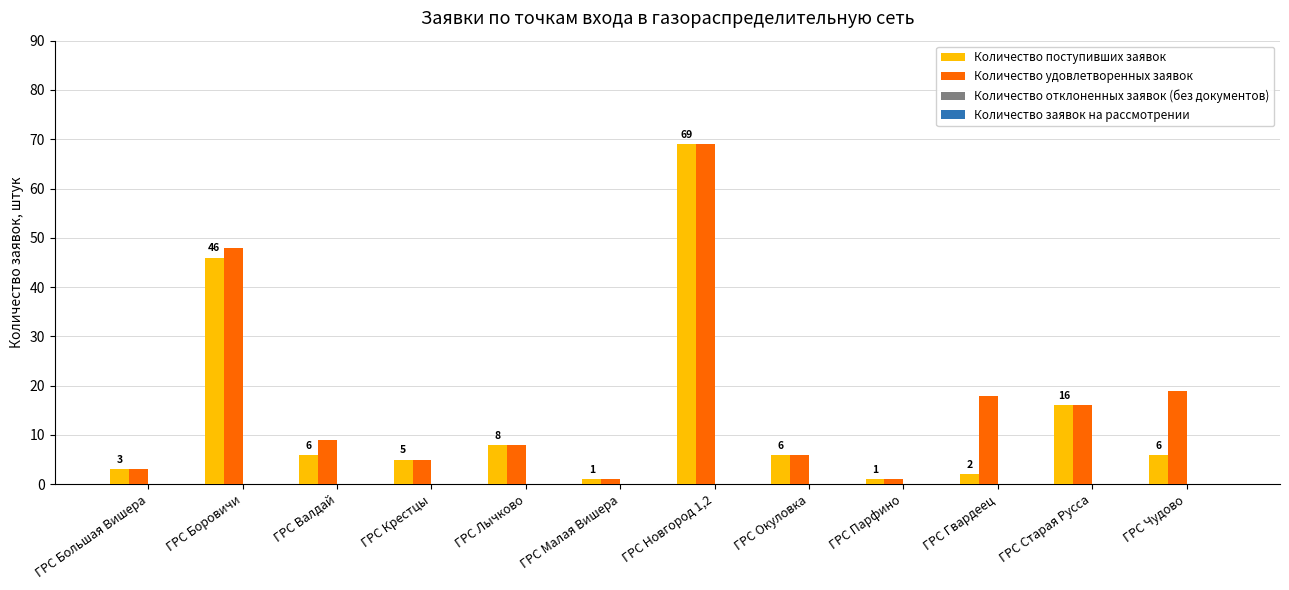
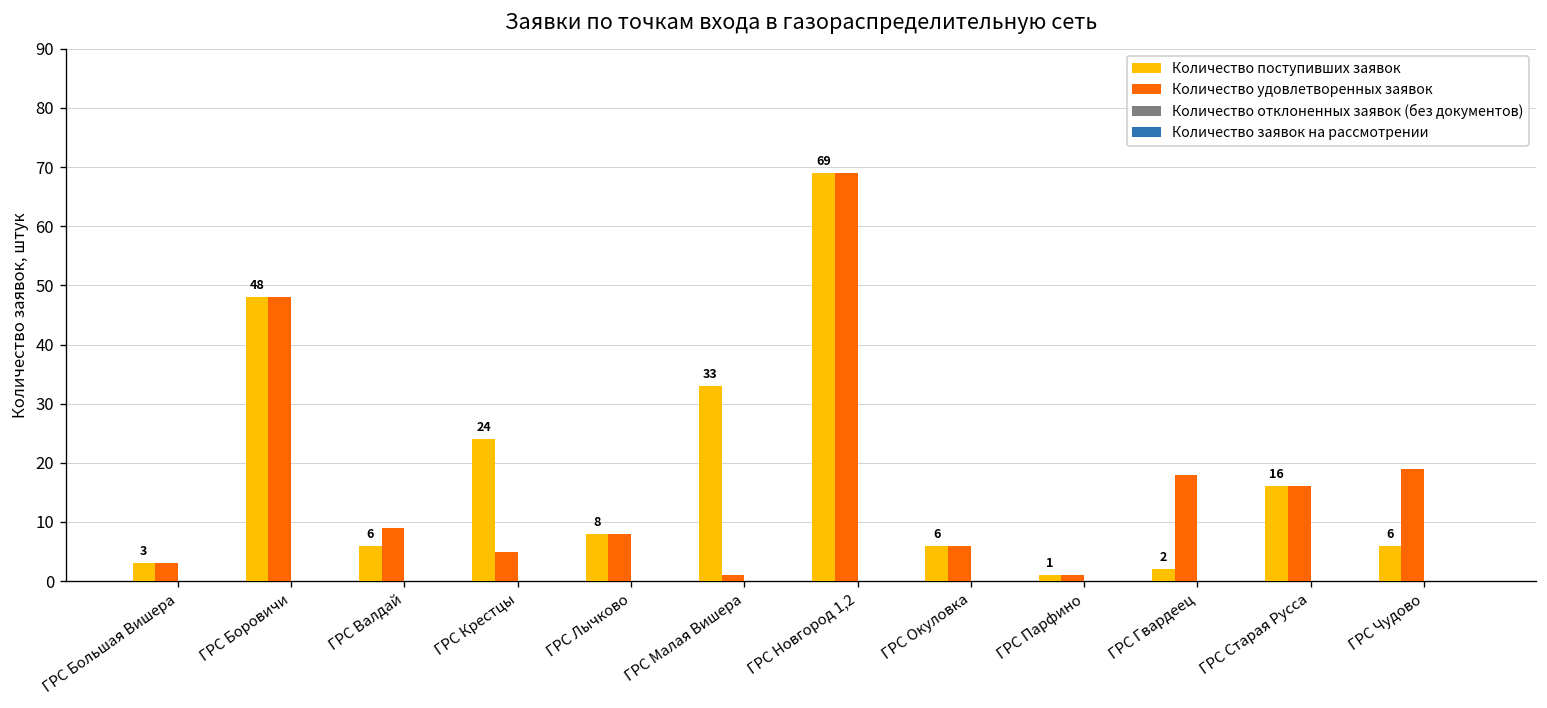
  {
    "Количество поступивших заявок": {
      "ГРС Большая Вишера": 3,
-     "ГРС Боровичи": 46,
+     "ГРС Боровичи": 48,
      "ГРС Валдай": 6,
-     "ГРС Крестцы": 5,
+     "ГРС Крестцы": 24,
      "ГРС Лычково": 8,
-     "ГРС Малая Вишера": 1,
+     "ГРС Малая Вишера": 33,
      "ГРС Новгород 1,2": 69,
      "ГРС Окуловка": 6,
      "ГРС Парфино": 1,
      "ГРС Гвардеец": 2,
      "ГРС Старая Русса": 16,
      "ГРС Чудово": 6
    },
    "Количество удовлетворенных заявок": {
      "ГРС Боровичи": 48,
      "ГРС Валдай": 9,
      "ГРС Гвардеец": 18,
      "ГРС Чудово": 19
    },
    "Количество отклоненных заявок (без документов)": {
      "ГРС Большая Вишера": 0,
      "ГРС Боровичи": 0,
      "ГРС Валдай": 0,
      "ГРС Крестцы": 0,
      "ГРС Лычково": 0,
      "ГРС Малая Вишера": 0,
      "ГРС Новгород 1,2": 0,
      "ГРС Окуловка": 0,
      "ГРС Парфино": 0,
      "ГРС Гвардеец": 0,
      "ГРС Старая Русса": 0,
      "ГРС Чудово": 0
    },
    "Количество заявок на рассмотрении": {
      "ГРС Большая Вишера": 0,
      "ГРС Боровичи": 0,
      "ГРС Валдай": 0,
      "ГРС Крестцы": 0,
      "ГРС Лычково": 0,
      "ГРС Малая Вишера": 0,
      "ГРС Новгород 1,2": 0,
      "ГРС Окуловка": 0,
      "ГРС Парфино": 0,
      "ГРС Гвардеец": 0,
      "ГРС Старая Русса": 0,
      "ГРС Чудово": 0
    }
  }
